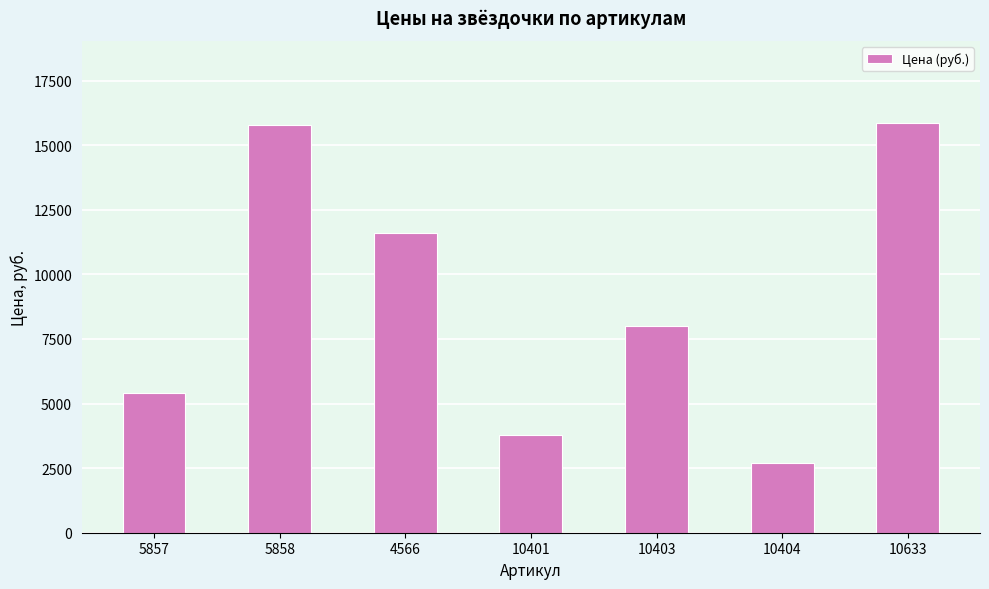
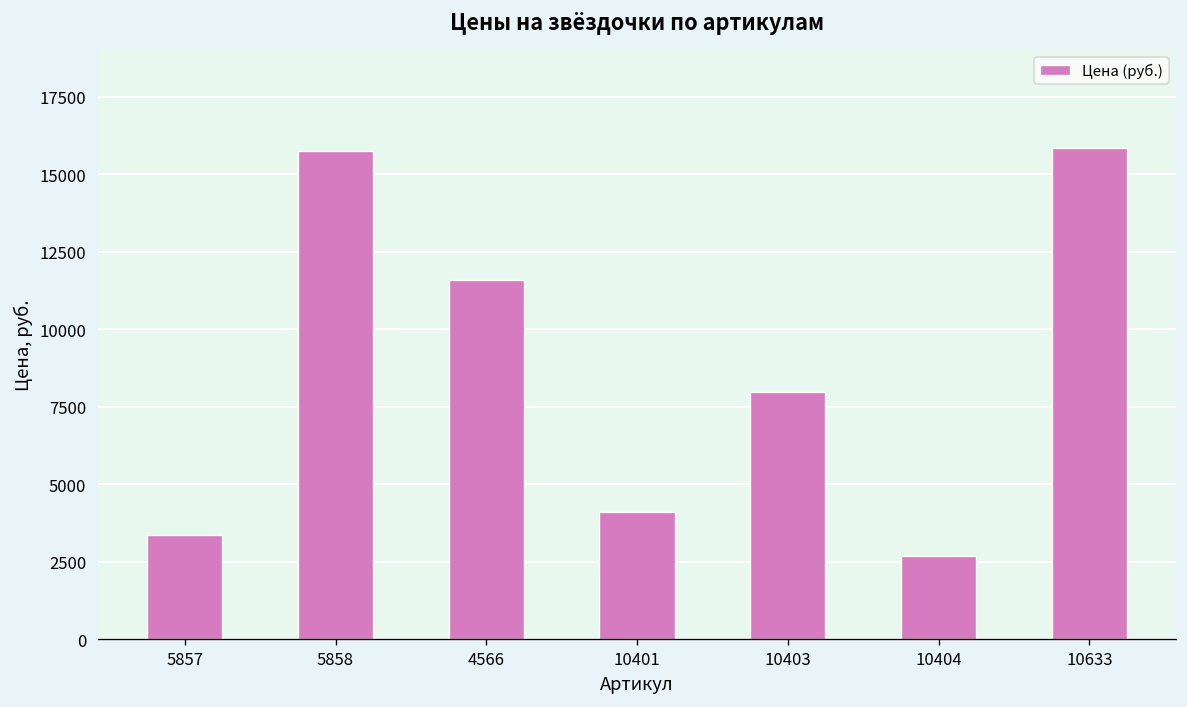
  {
-   "5857": 5400,
+   "5857": 3400,
    "5858": 15800,
    "4566": 11600,
-   "10401": 3800,
+   "10401": 4100,
    "10403": 8000,
    "10404": 2700,
    "10633": 15900
  }
